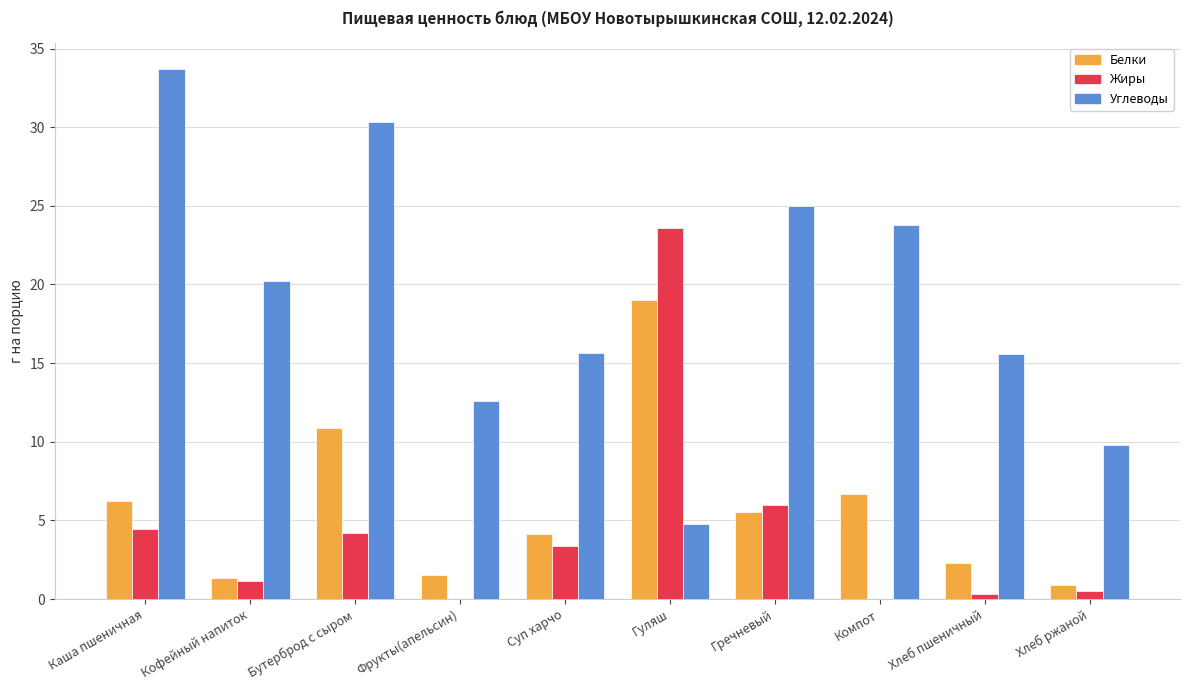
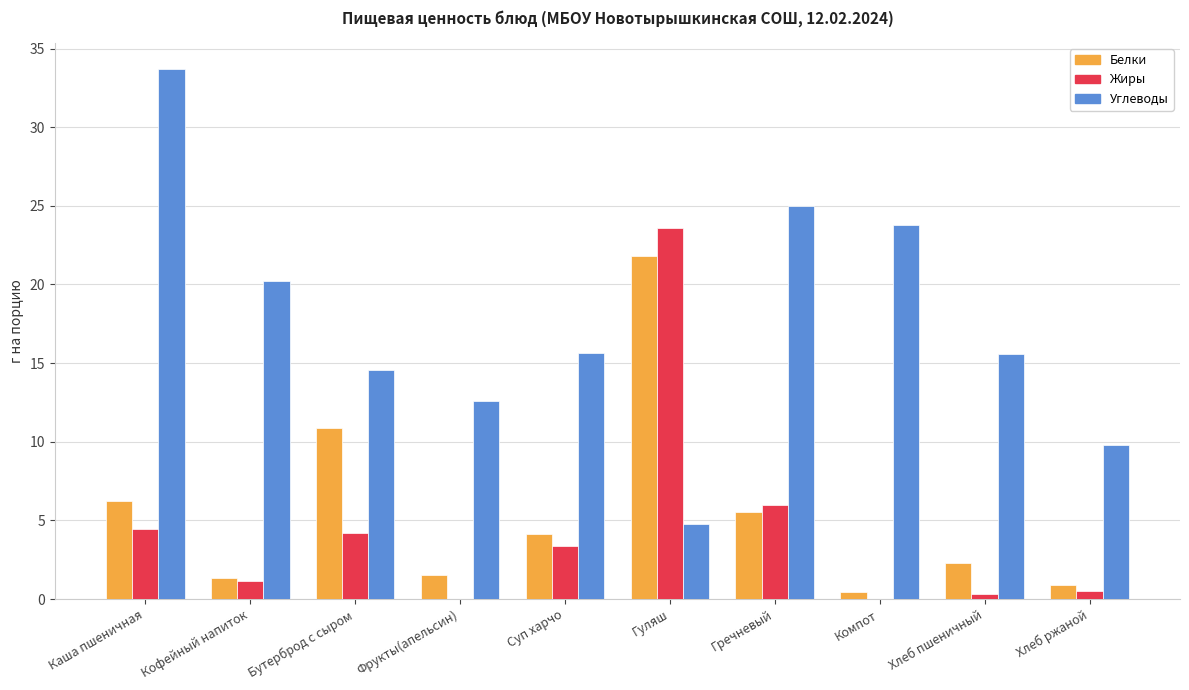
  {
    "Белки": {
      "Каша пшеничная": 6.2,
      "Кофейный напиток": 1.3,
      "Бутерброд с сыром": 10.9,
      "Фрукты(апельсин)": 1.5,
      "Суп харчо": 4.2,
-     "Гуляш": 19.0,
+     "Гуляш": 21.8,
      "Гречневый": 5.5,
-     "Компот": 6.7,
+     "Компот": 0.5,
      "Хлеб пшеничный": 2.3,
      "Хлеб ржаной": 0.9
    },
    "Жиры": {
      "Каша пшеничная": 4.4,
      "Кофейный напиток": 1.2,
      "Бутерброд с сыром": 4.2,
      "Фрукты(апельсин)": 0.0,
      "Суп харчо": 3.4,
      "Гуляш": 23.6,
      "Гречневый": 6.0,
      "Компот": 0.0,
      "Хлеб пшеничный": 0.3,
      "Хлеб ржаной": 0.5
    },
    "Углеводы": {
      "Каша пшеничная": 33.7,
      "Кофейный напиток": 20.2,
-     "Бутерброд с сыром": 30.3,
+     "Бутерброд с сыром": 14.5,
      "Фрукты(апельсин)": 12.6,
      "Суп харчо": 15.7,
      "Гуляш": 4.8,
      "Гречневый": 25.0,
      "Компот": 23.8,
      "Хлеб пшеничный": 15.6,
      "Хлеб ржаной": 9.8
    }
  }
